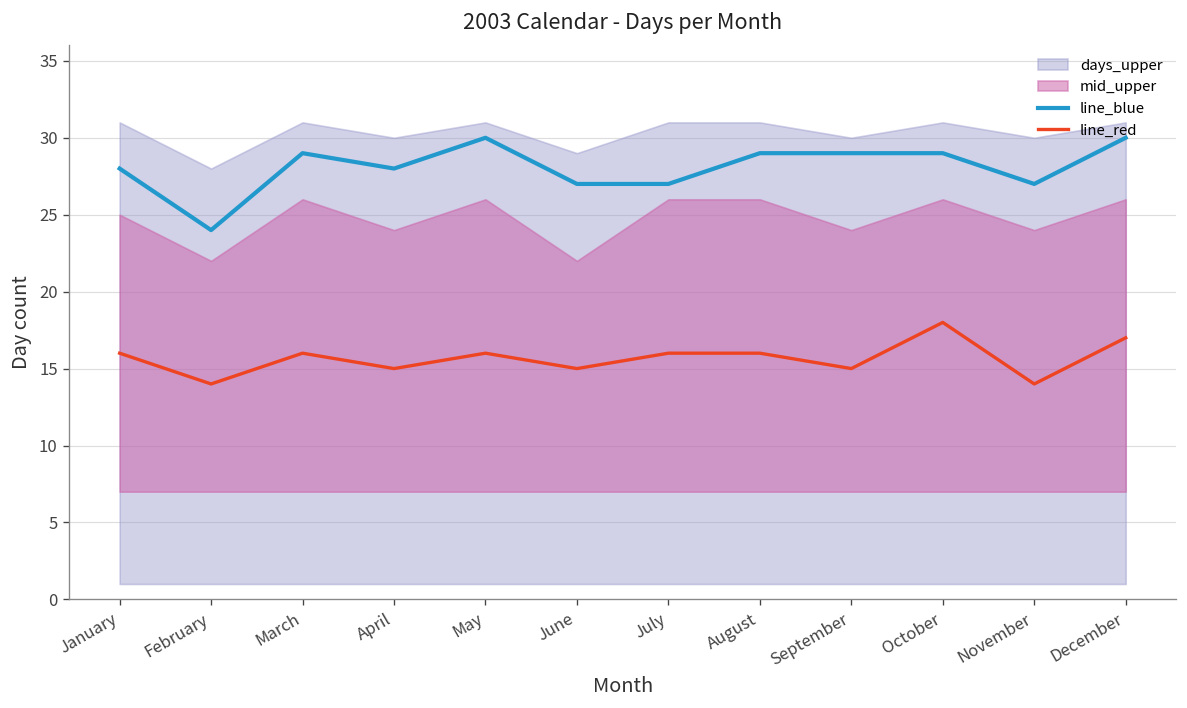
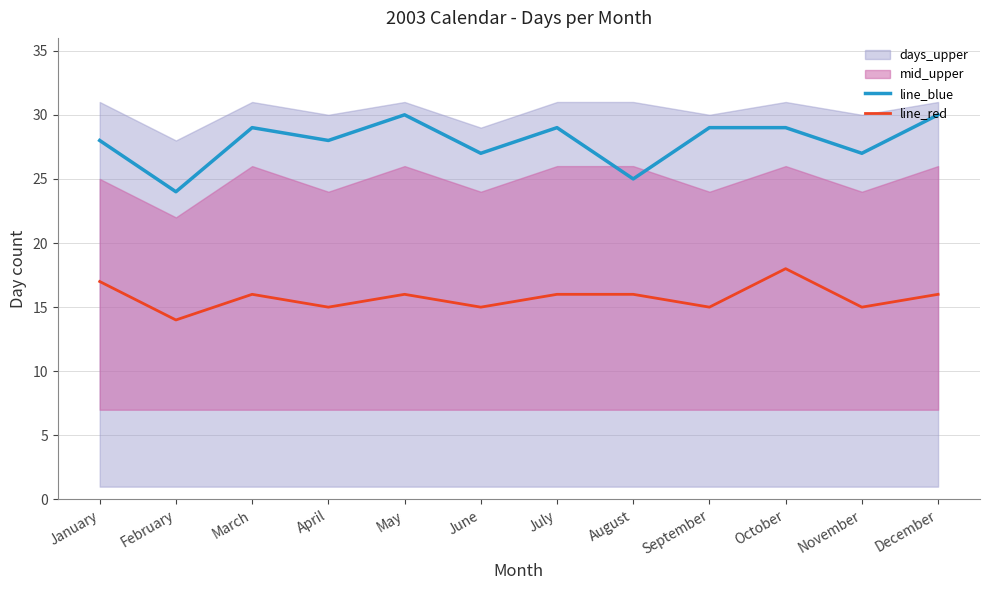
  {
    "line_blue": {
      "January": 28,
      "February": 24,
      "March": 29,
      "April": 28,
      "May": 30,
      "June": 27,
-     "July": 27,
-     "August": 29,
+     "July": 29,
+     "August": 25,
      "September": 29,
      "October": 29,
      "November": 27,
      "December": 30
    },
    "days_upper": {
      "January": 31,
      "February": 28,
      "March": 31,
      "April": 30,
      "May": 31,
      "June": 29,
      "July": 31,
      "August": 31,
      "September": 30,
      "October": 31,
      "November": 30,
      "December": 31
    },
    "line_red": {
-     "January": 16,
+     "January": 17,
      "February": 14,
      "March": 16,
      "April": 15,
      "May": 16,
      "June": 15,
      "July": 16,
      "August": 16,
      "September": 15,
      "October": 18,
-     "November": 14,
-     "December": 17
+     "November": 15,
+     "December": 16
    },
    "mid_upper": {
      "January": 25,
      "February": 22,
      "March": 26,
      "April": 24,
      "May": 26,
-     "June": 22,
+     "June": 24,
      "July": 26,
      "August": 26,
      "September": 24,
      "October": 26,
      "November": 24,
      "December": 26
    }
  }
